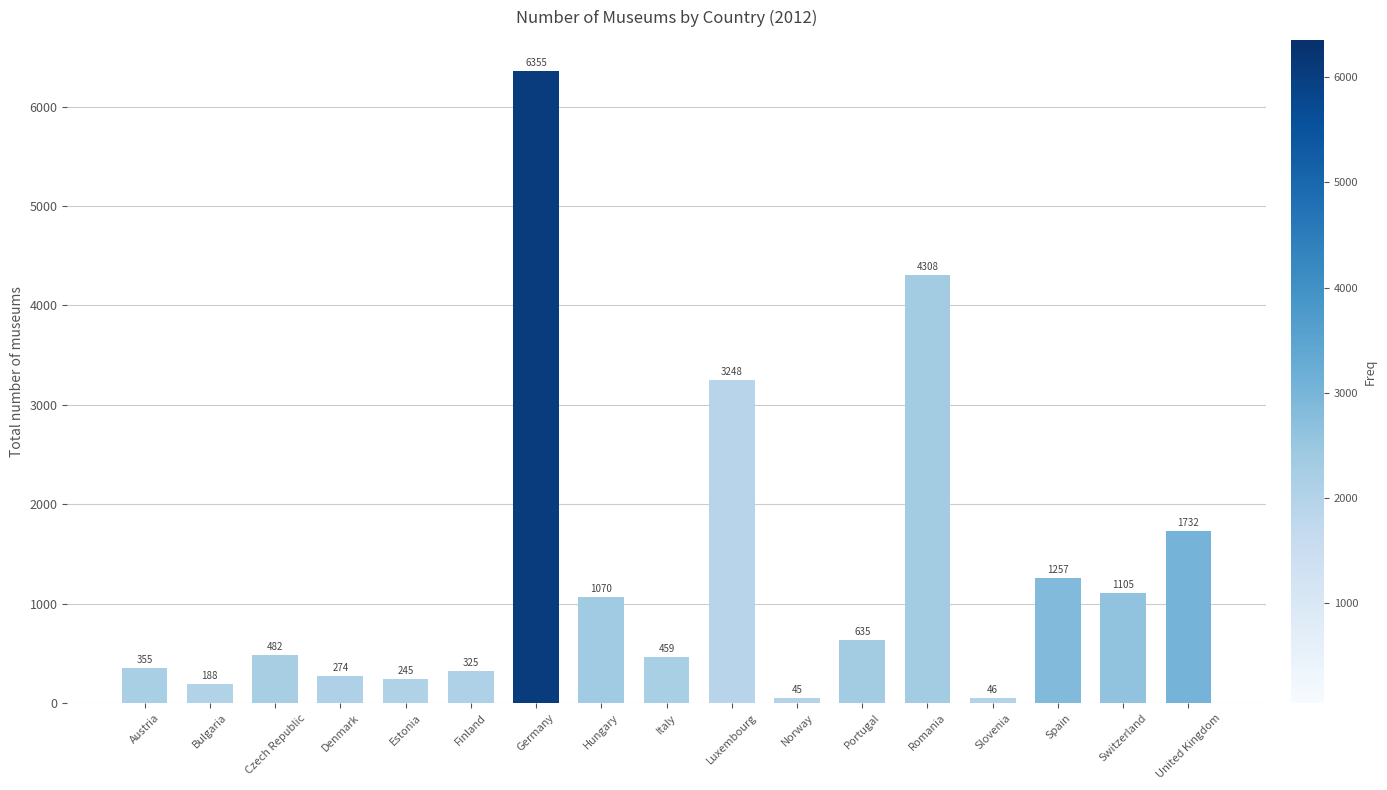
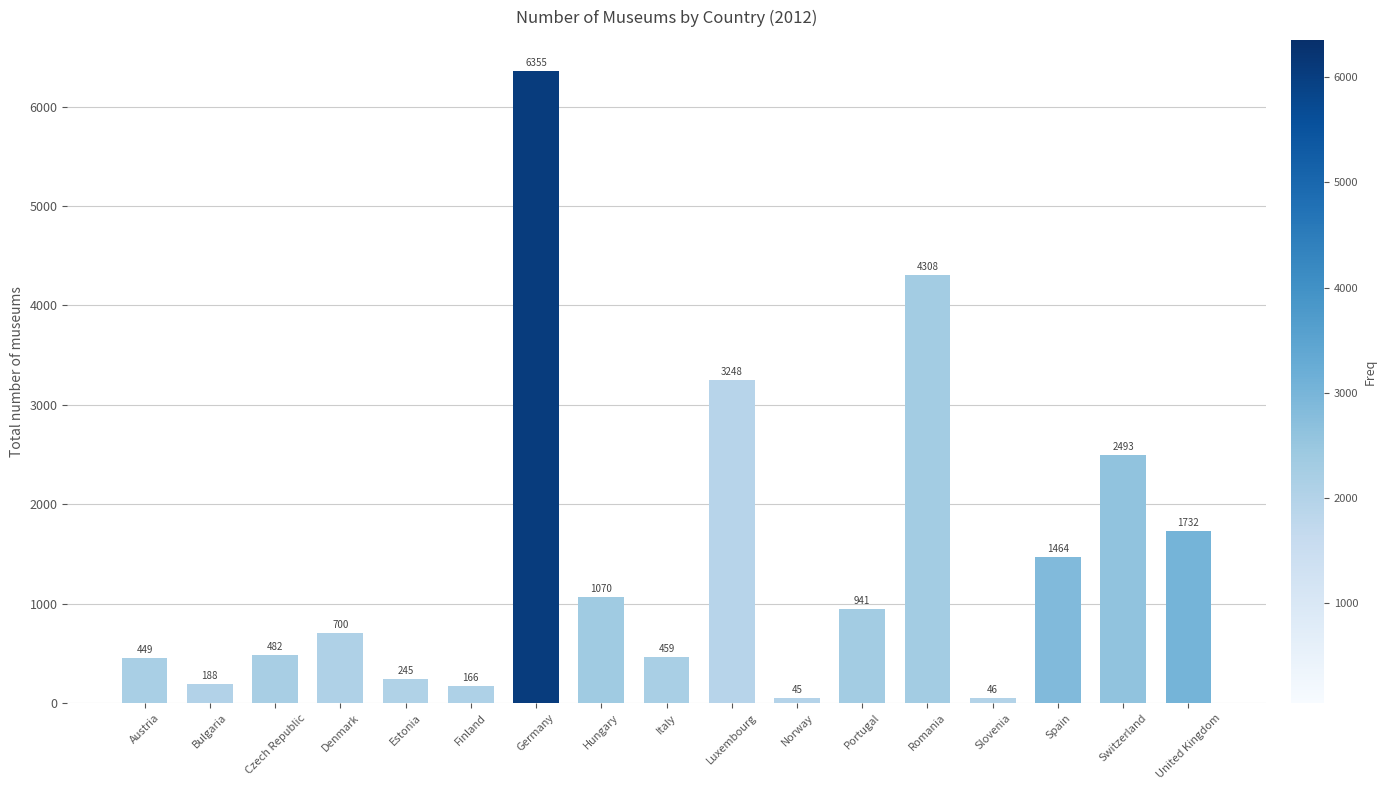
  {
-   "Austria": 355,
+   "Austria": 449,
    "Bulgaria": 188,
    "Czech Republic": 482,
-   "Denmark": 274,
+   "Denmark": 700,
    "Estonia": 245,
-   "Finland": 325,
+   "Finland": 166,
    "Germany": 6355,
    "Hungary": 1070,
    "Italy": 459,
    "Luxembourg": 3248,
    "Norway": 45,
-   "Portugal": 635,
+   "Portugal": 941,
    "Romania": 4308,
    "Slovenia": 46,
-   "Spain": 1257,
-   "Switzerland": 1105,
+   "Spain": 1464,
+   "Switzerland": 2493,
    "United Kingdom": 1732
  }
